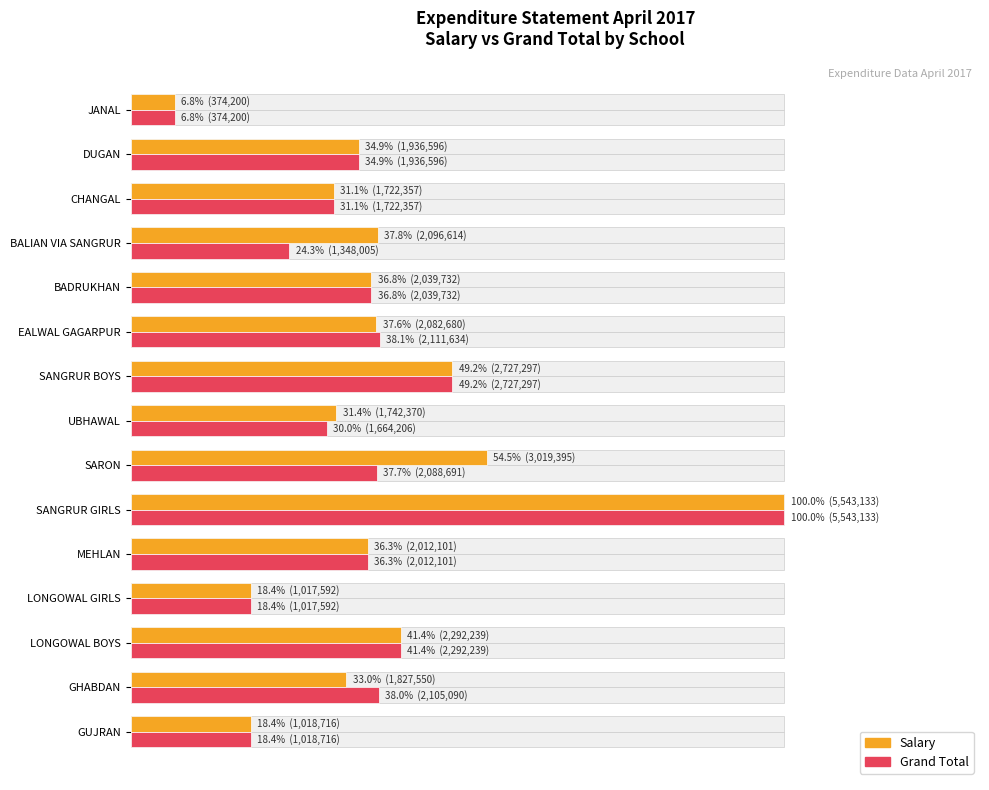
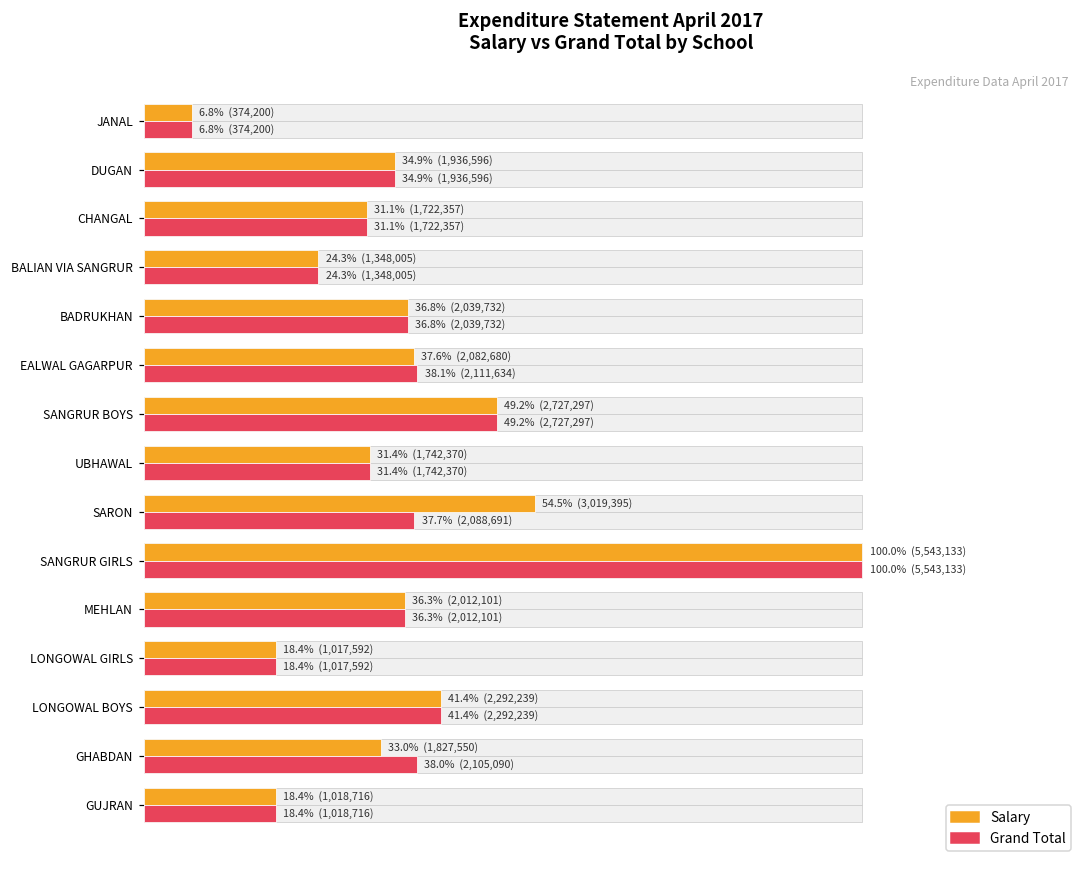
  {
    "Salary": {
-     "BALIAN VIA SANGRUR": "37.8% (2,096,614)",
+     "BALIAN VIA SANGRUR": "24.3% (1,348,005)",
      "SANGRUR GIRLS": "100.0%"
    },
    "Grand Total": {
-     "UBHAWAL": "30.0% (1,664,206)",
+     "UBHAWAL": "31.4% (1,742,370)",
      "SANGRUR GIRLS": "100.0%"
    }
  }
